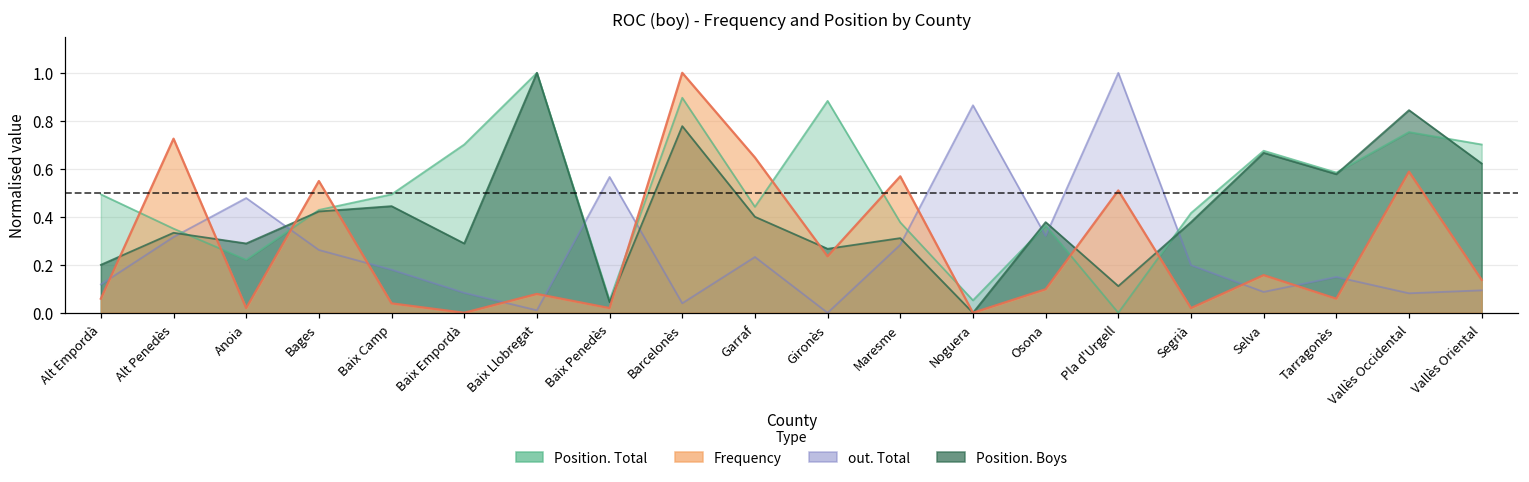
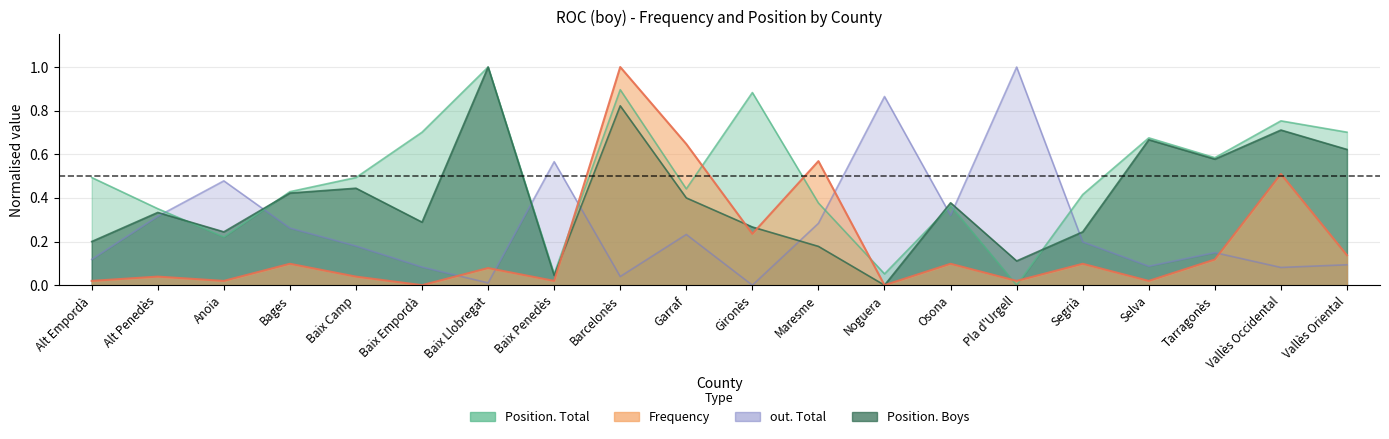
  {
    "Position. Boys": {
      "Alt Empordà": 0.20,
      "Alt Penedès": 0.33,
-     "Anoia": 0.29,
+     "Anoia": 0.24,
      "Baix Camp": 0.44,
      "Baix Empordà": 0.29,
-     "Barcelonès": 0.78,
+     "Barcelonès": 0.82,
      "Garraf": 0.40,
      "Gironès": 0.27,
-     "Maresme": 0.31,
+     "Maresme": 0.18,
      "Osona": 0.38,
      "Pla d'Urgell": 0.11,
-     "Segrià": 0.38,
-     "Vallès Occidental": 0.84,
+     "Segrià": 0.24,
+     "Vallès Occidental": 0.71,
      "Vallès Oriental": 0.62
    },
    "Frequency": {
-     "Alt Empordà": 0.06,
-     "Alt Penedès": 0.73,
+     "Alt Empordà": 0.02,
+     "Alt Penedès": 0.04,
      "Anoia": 0.02,
-     "Bages": 0.55,
+     "Bages": 0.10,
      "Baix Camp": 0.04,
      "Baix Empordà": 0.00,
      "Baix Llobregat": 0.08,
      "Baix Penedès": 0.02,
      "Barcelonès": 1.00,
      "Garraf": 0.65,
      "Gironès": 0.24,
      "Maresme": 0.57,
      "Osona": 0.10,
-     "Pla d'Urgell": 0.51,
-     "Segrià": 0.02,
-     "Selva": 0.16,
-     "Tarragonès": 0.06,
-     "Vallès Occidental": 0.59,
+     "Pla d'Urgell": 0.02,
+     "Segrià": 0.10,
+     "Selva": 0.02,
+     "Tarragonès": 0.12,
+     "Vallès Occidental": 0.51,
      "Vallès Oriental": 0.14
    }
  }
